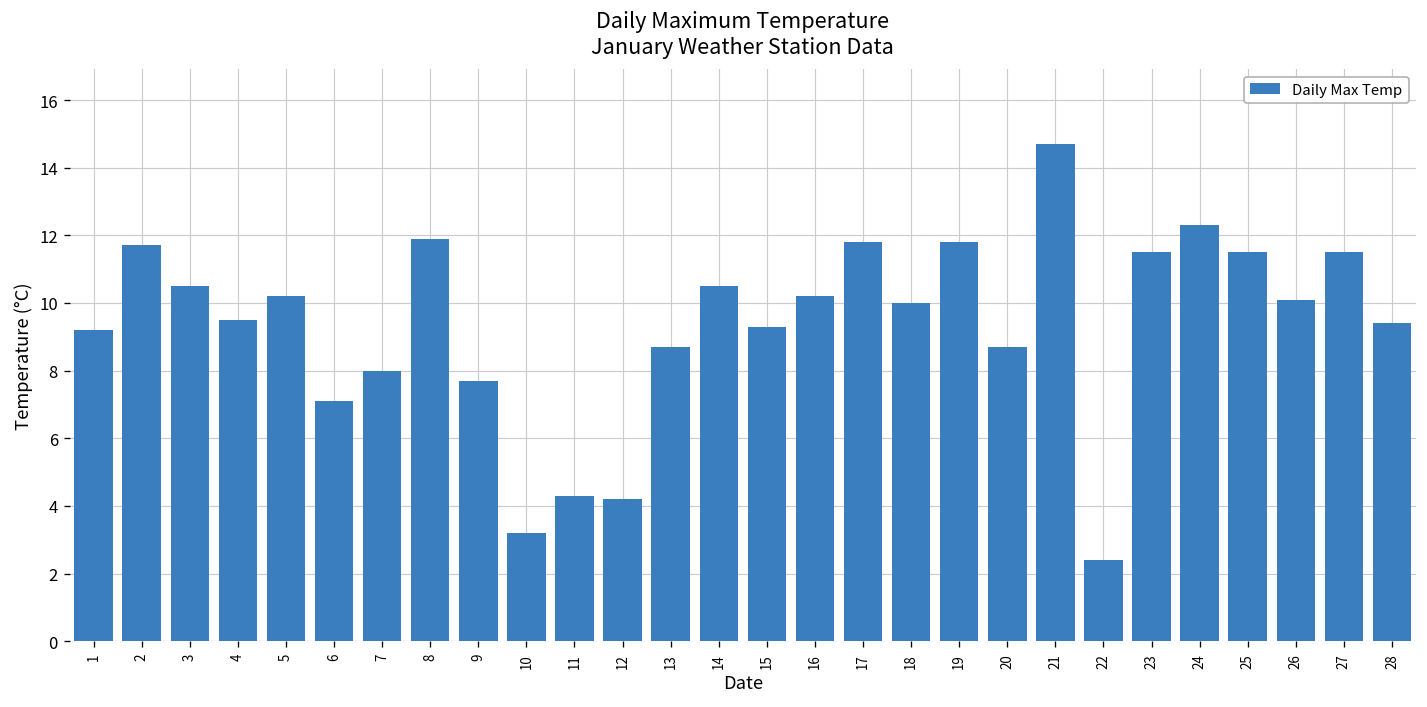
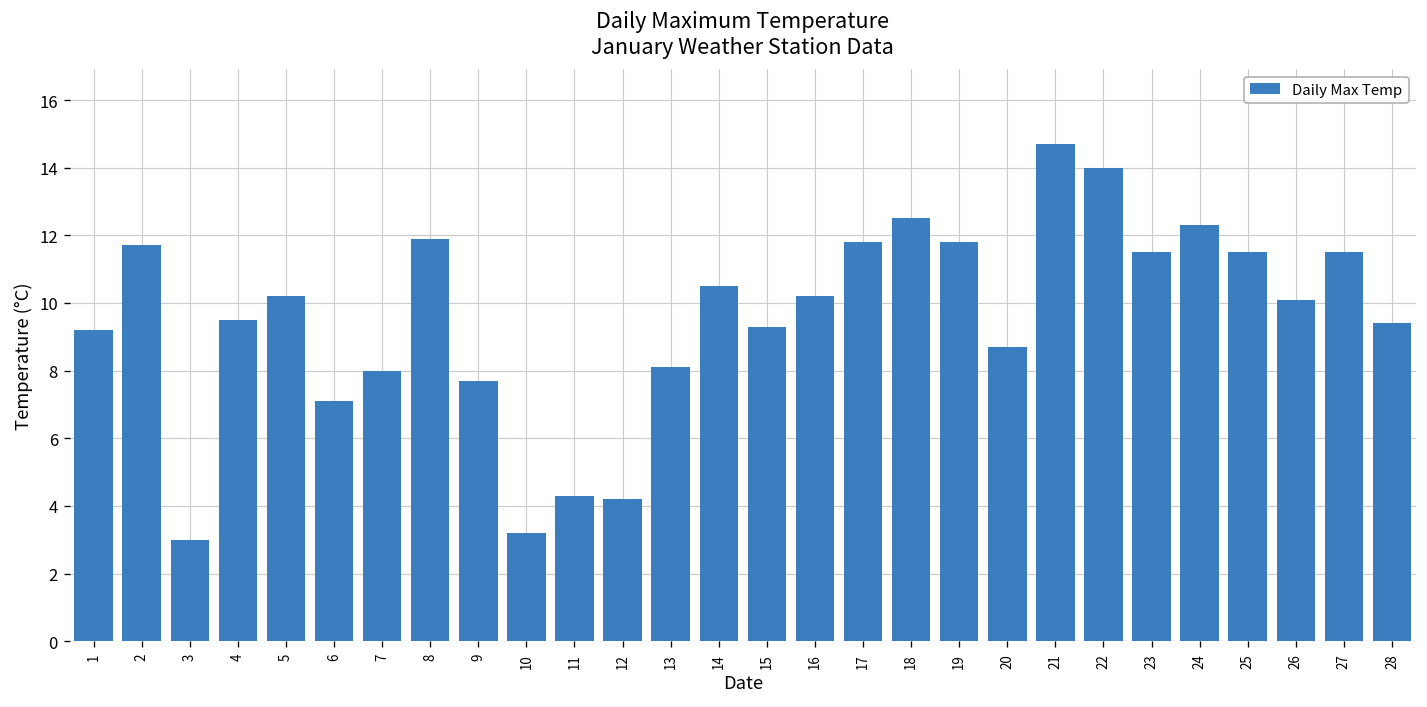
  {
    "1": 9.2,
    "2": 11.7,
-   "3": 10.5,
+   "3": 3.0,
    "4": 9.5,
    "5": 10.2,
    "6": 7.1,
    "7": 8.0,
    "8": 11.9,
    "9": 7.7,
    "10": 3.2,
    "11": 4.3,
    "12": 4.2,
-   "13": 8.7,
+   "13": 8.1,
    "14": 10.5,
    "15": 9.3,
    "16": 10.2,
    "17": 11.8,
-   "18": 10.0,
+   "18": 12.5,
    "19": 11.8,
    "20": 8.7,
    "21": 14.7,
-   "22": 2.4,
+   "22": 14.0,
    "23": 11.5,
    "24": 12.3,
    "25": 11.5,
    "26": 10.1,
    "27": 11.5,
    "28": 9.4
  }
